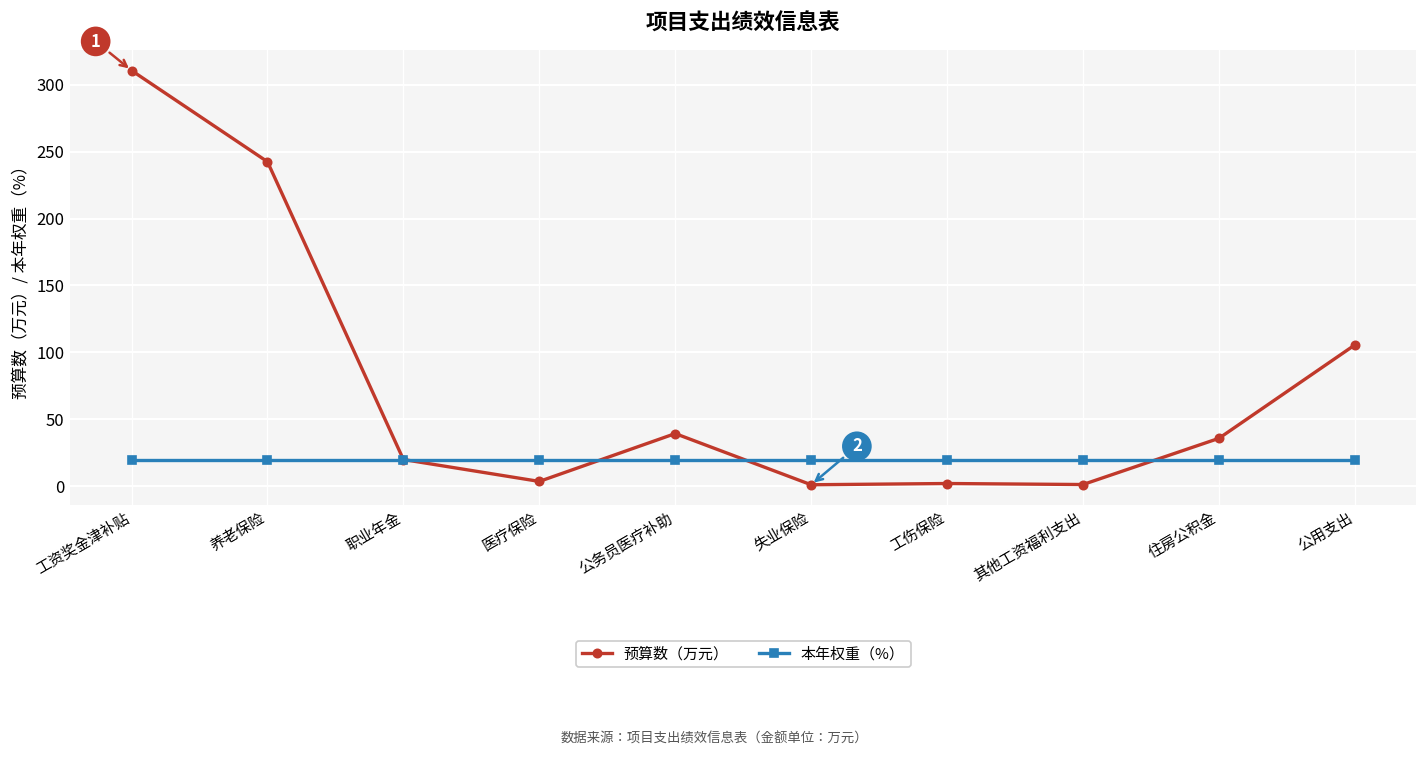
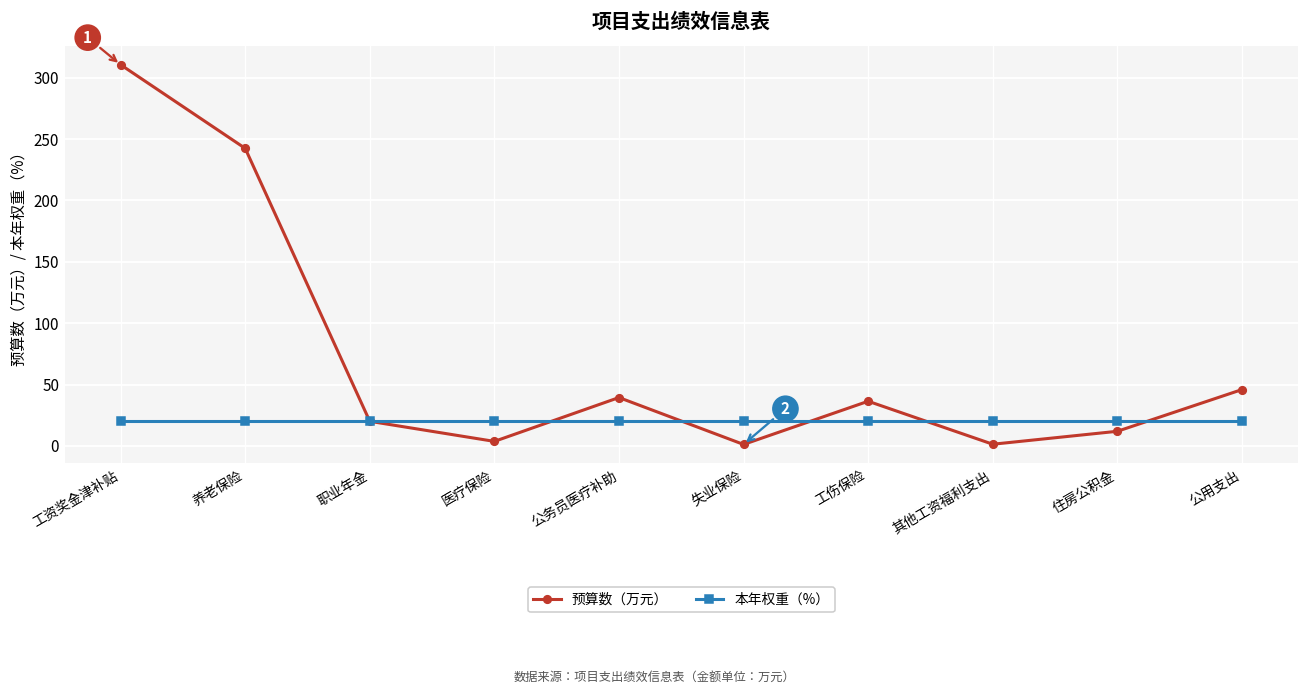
  {
    "预算数（万元）": {
      "工资奖金津补贴": 311,
      "养老保险": 242,
      "医疗保险": 4,
      "公务员医疗补助": 39,
      "失业保险": 1,
-     "工伤保险": 2,
+     "工伤保险": 36,
      "其他工资福利支出": 1,
-     "住房公积金": 36,
-     "公用支出": 106
+     "住房公积金": 12,
+     "公用支出": 46
    },
    "本年权重（%）": {
      "工资奖金津补贴": 20,
      "养老保险": 20,
      "医疗保险": 20,
      "公务员医疗补助": 20,
      "失业保险": 20,
      "工伤保险": 20,
      "其他工资福利支出": 20,
      "住房公积金": 20,
      "公用支出": 20
    }
  }
